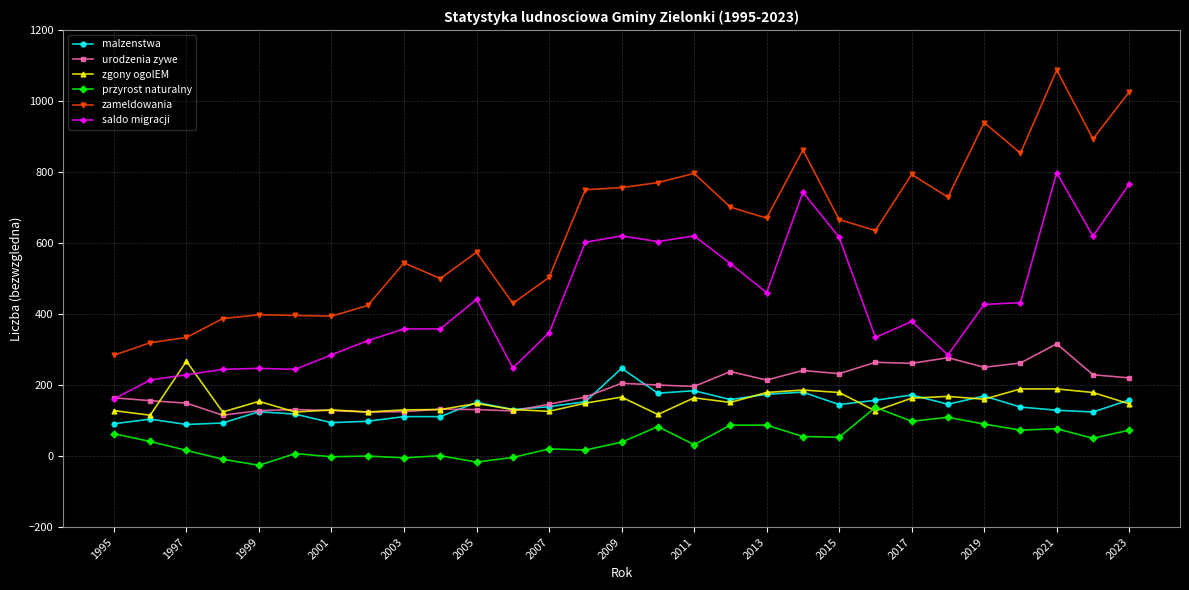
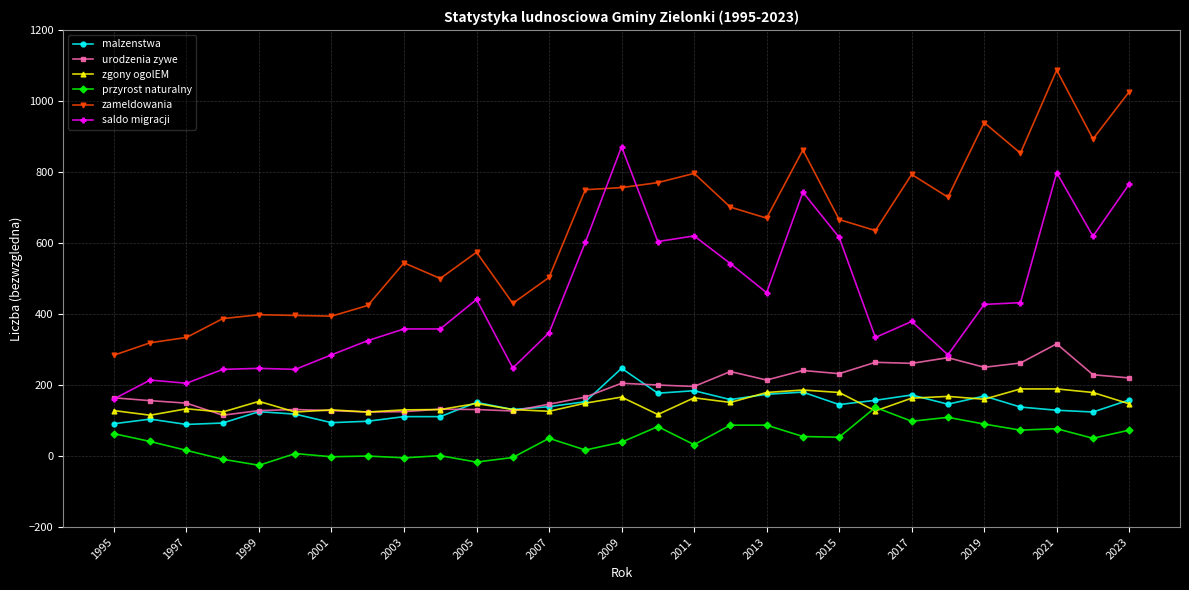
  {
    "malzenstwa": {
      "1995": 90,
      "1997": 90,
      "2001": 90,
      "2003": 110,
      "2009": 250,
      "2011": 180,
      "2015": 150,
      "2017": 170,
      "2019": 170,
      "2021": 130,
      "2023": 160
    },
    "urodzenia zywe": {
      "1997": 150,
      "2005": 130,
      "2009": 210,
      "2011": 200,
      "2013": 210,
      "2015": 230,
      "2017": 260,
      "2019": 250,
      "2021": 320,
      "2023": 220
    },
    "zgony ogolEM": {
      "1995": 130,
-     "1997": 270,
+     "1997": 130,
      "1999": 150,
      "2007": 130,
      "2009": 170,
      "2011": 160,
      "2015": 180,
      "2017": 160,
      "2019": 160,
      "2021": 190,
      "2023": 150
    },
    "przyrost naturalny": {
      "1995": 60,
      "1997": 20,
      "1999": -30,
      "2001": 0,
      "2003": -10,
      "2005": -20,
-     "2007": 20,
+     "2007": 50,
      "2009": 40,
      "2011": 30,
      "2013": 90,
      "2015": 50,
      "2017": 100,
      "2019": 90,
      "2021": 80,
      "2023": 70
    },
    "zameldowania": {
      "1995": 280,
      "1997": 330,
      "1999": 400,
      "2001": 390,
      "2003": 540,
      "2005": 570,
      "2007": 500,
      "2009": 760,
      "2011": 800,
      "2013": 670,
      "2015": 670,
      "2017": 790,
      "2019": 940,
      "2021": 1090,
      "2023": 1030
    },
    "saldo migracji": {
-     "1997": 230,
+     "1997": 210,
      "1999": 250,
      "2001": 290,
      "2003": 360,
      "2005": 440,
      "2007": 350,
-     "2009": 620,
+     "2009": 870,
      "2011": 620,
      "2013": 460,
      "2015": 620,
      "2017": 380,
      "2019": 430,
      "2021": 800,
      "2023": 770
    }
  }
